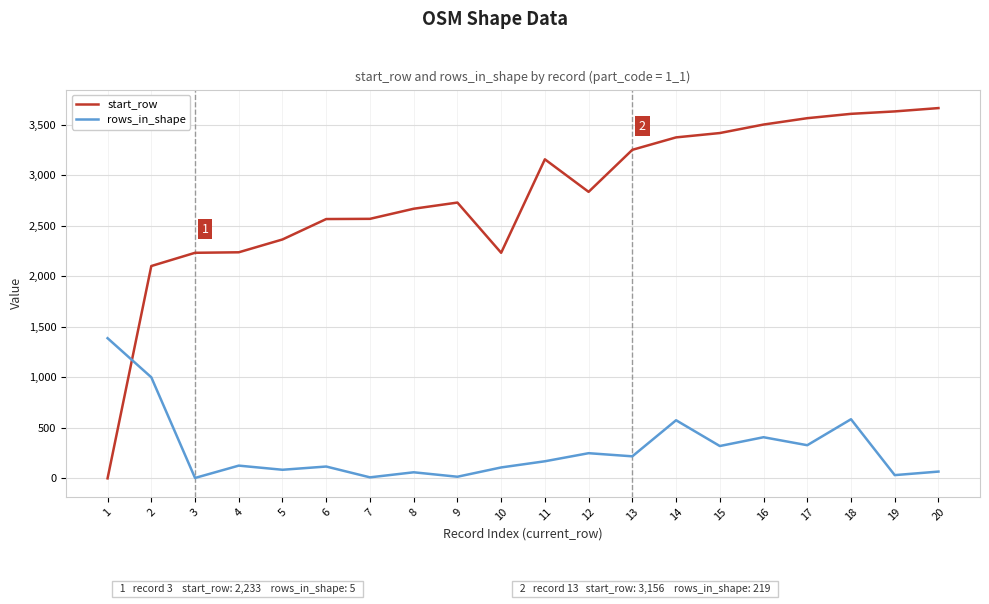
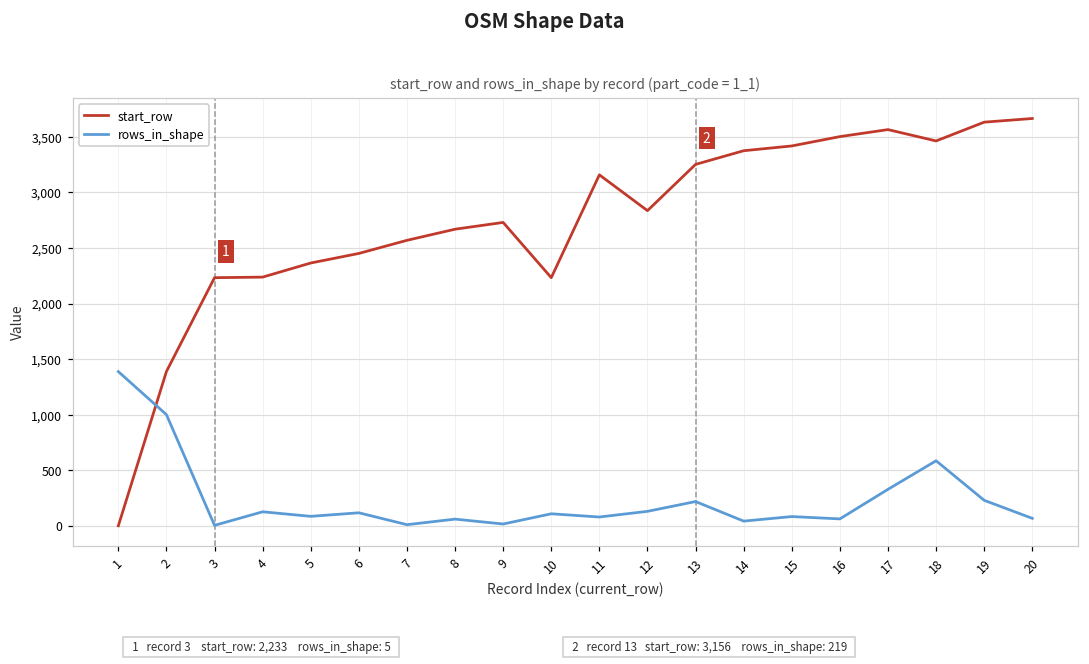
  {
    "start_row": {
      "1": "0",
-     "2": "2,100",
+     "2": "1,390",
      "4": "2,240",
      "5": "2,370",
-     "6": "2,570",
+     "6": "2,450",
      "7": "2,570",
      "8": "2,670",
      "9": "2,730",
      "10": "2,230",
      "11": "3,160",
      "12": "2,840",
      "14": "3,380",
      "15": "3,420",
      "16": "3,500",
      "17": "3,570",
-     "18": "3,610",
+     "18": "3,460",
      "19": "3,630",
      "20": "3,670"
    },
    "rows_in_shape": {
      "1": "1,390",
      "2": "1,000",
      "3": "10",
      "4": "130",
      "5": "90",
      "6": "120",
      "7": "10",
      "8": "60",
      "9": "20",
      "10": "110",
-     "11": "170",
-     "12": "250",
+     "11": "80",
+     "12": "130",
      "13": "220",
-     "14": "580",
-     "15": "320",
-     "16": "410",
+     "14": "40",
+     "15": "80",
+     "16": "60",
      "17": "330",
      "18": "590",
-     "19": "30",
+     "19": "230",
      "20": "70"
    }
  }
